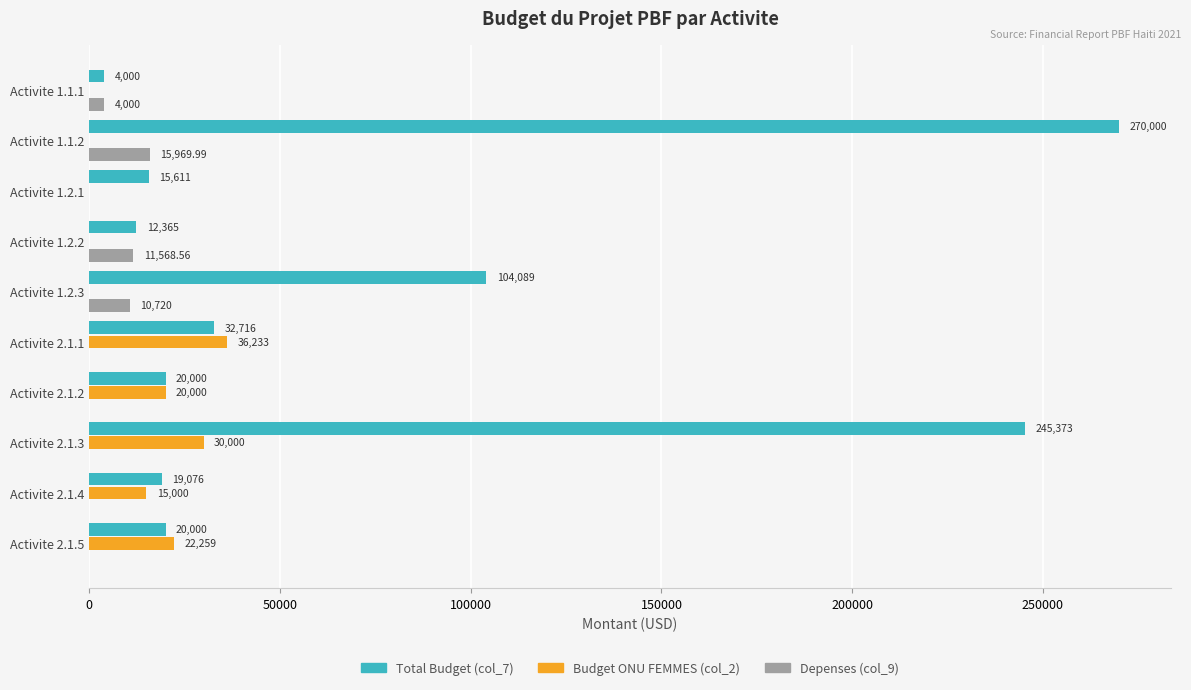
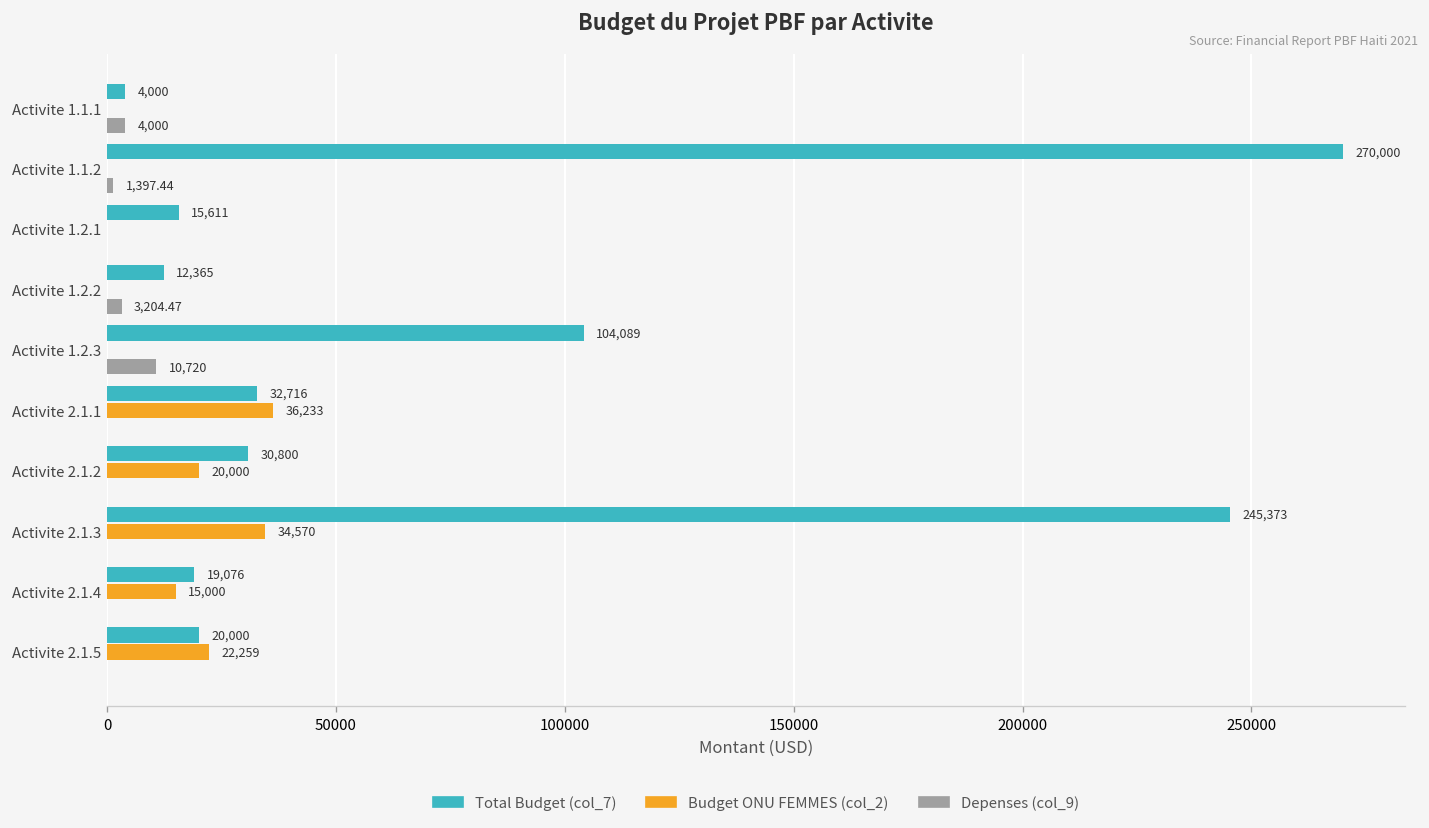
  {
    "Total Budget (col_7)": {
      "Activite 1.1.1": "4,000",
      "Activite 1.1.2": "270,000",
      "Activite 1.2.1": "15,611",
      "Activite 1.2.2": "12,365",
      "Activite 1.2.3": "104,089",
      "Activite 2.1.1": "32,716",
-     "Activite 2.1.2": "20,000",
+     "Activite 2.1.2": "30,800",
      "Activite 2.1.3": "245,373",
      "Activite 2.1.4": "19,076",
      "Activite 2.1.5": "20,000"
    },
    "Budget ONU FEMMES (col_2)": {
      "Activite 2.1.1": "36,233",
      "Activite 2.1.2": "20,000",
-     "Activite 2.1.3": "30,000",
+     "Activite 2.1.3": "34,570",
      "Activite 2.1.4": "15,000",
      "Activite 2.1.5": "22,259"
    },
    "Depenses (col_9)": {
      "Activite 1.1.1": "4,000",
-     "Activite 1.1.2": "15,969.99",
-     "Activite 1.2.2": "11,568.56",
+     "Activite 1.1.2": "1,397.44",
+     "Activite 1.2.2": "3,204.47",
      "Activite 1.2.3": "10,720"
    }
  }
